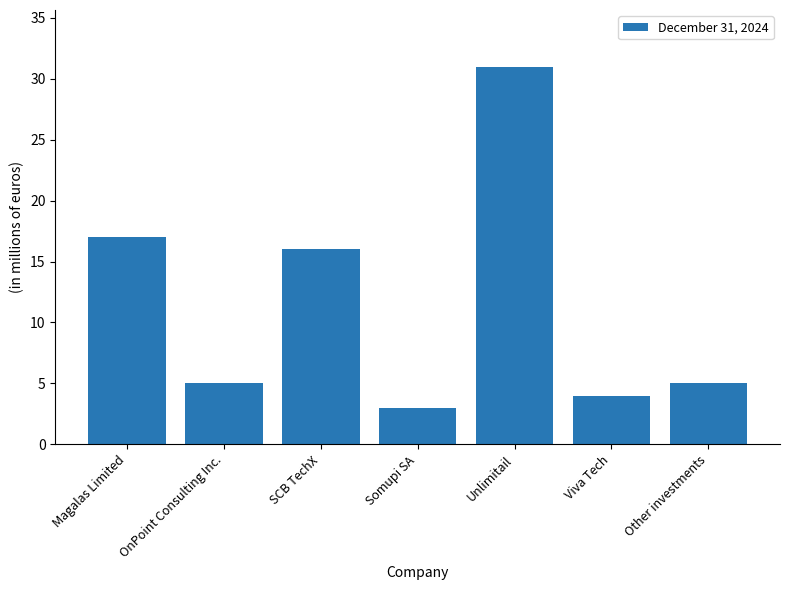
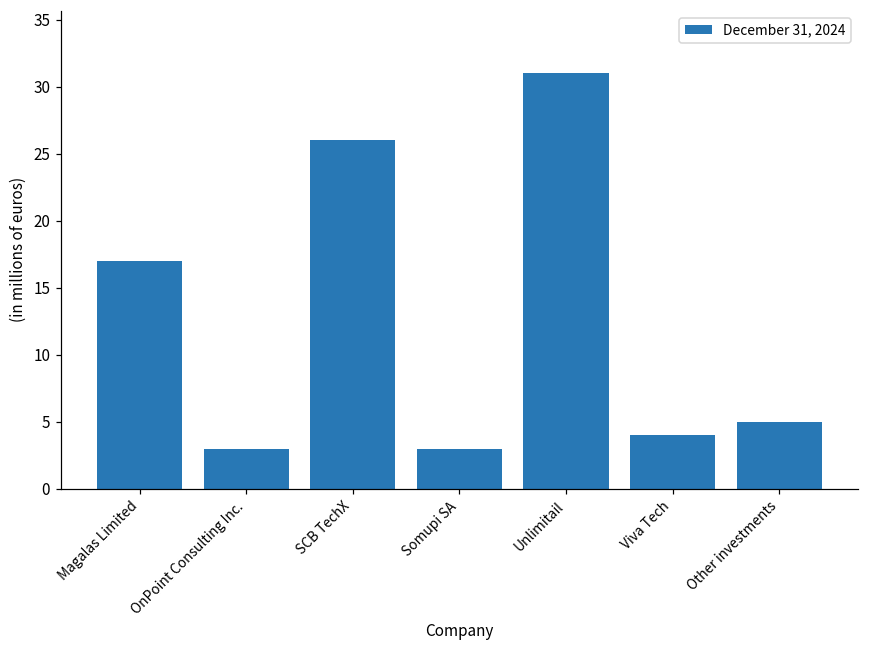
  {
    "Magalas Limited": 17,
-   "OnPoint Consulting Inc.": 5,
-   "SCB TechX": 16,
+   "OnPoint Consulting Inc.": 3,
+   "SCB TechX": 26,
    "Somupi SA": 3,
    "Unlimitail": 31,
    "Viva Tech": 4,
    "Other investments": 5
  }
